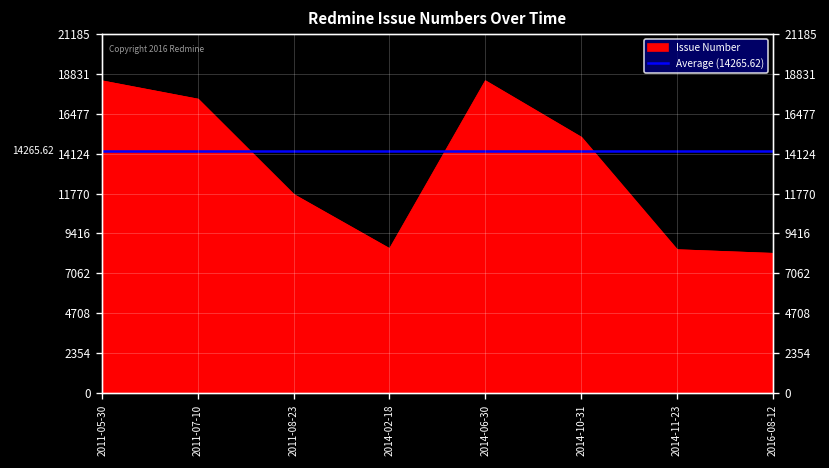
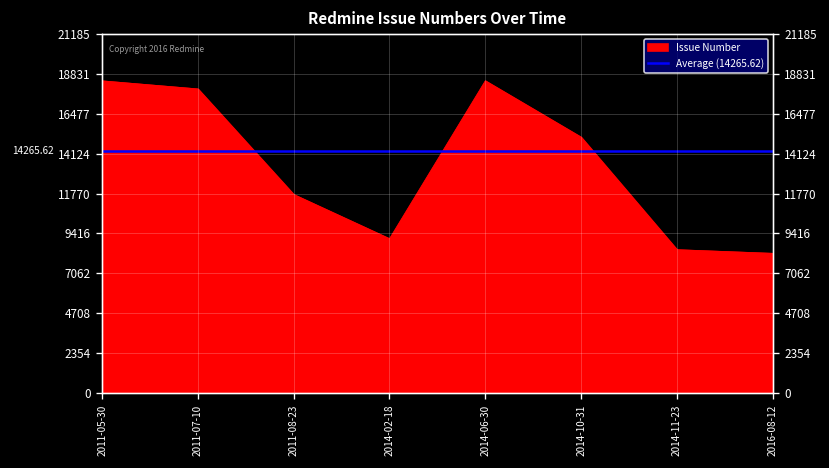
  {
-   "2011-07-10": 17300,
+   "2011-07-10": 17900,
    "2011-08-23": 11700,
-   "2014-02-18": 8500,
+   "2014-02-18": 9100,
    "2014-06-30": 18400,
    "2014-10-31": 15100,
    "2014-11-23": 8500,
    "2016-08-12": 8200
  }
